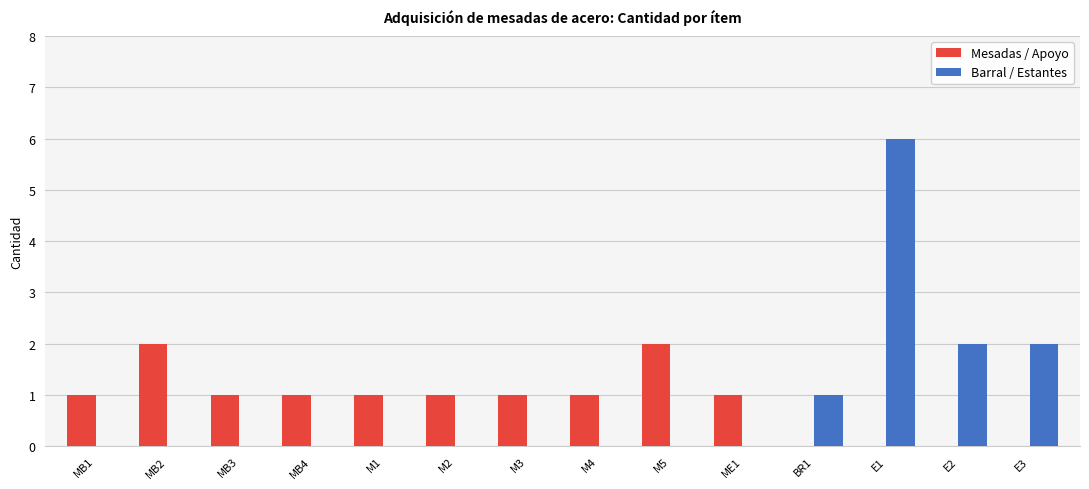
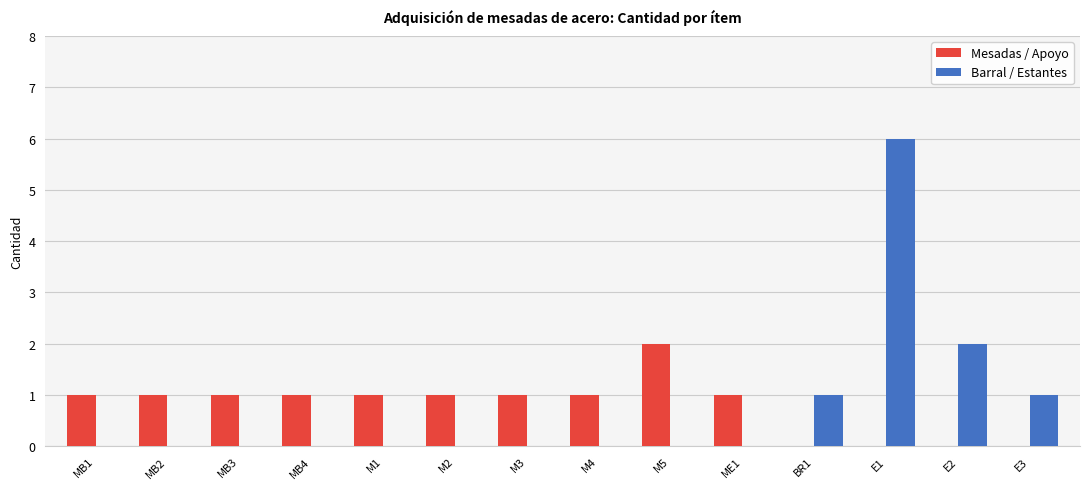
  {
    "Mesadas / Apoyo": {
      "MB1": 1,
-     "MB2": 2,
+     "MB2": 1,
      "MB3": 1,
      "MB4": 1,
      "M1": 1,
      "M2": 1,
      "M3": 1,
      "M4": 1,
      "M5": 2,
      "ME1": 1,
      "BR1": 0,
      "E1": 0,
      "E2": 0,
      "E3": 0
    },
    "Barral / Estantes": {
      "MB1": 0,
      "MB2": 0,
      "MB3": 0,
      "MB4": 0,
      "M1": 0,
      "M2": 0,
      "M3": 0,
      "M4": 0,
      "M5": 0,
      "ME1": 0,
      "BR1": 1,
      "E1": 6,
      "E2": 2,
-     "E3": 2
+     "E3": 1
    }
  }
